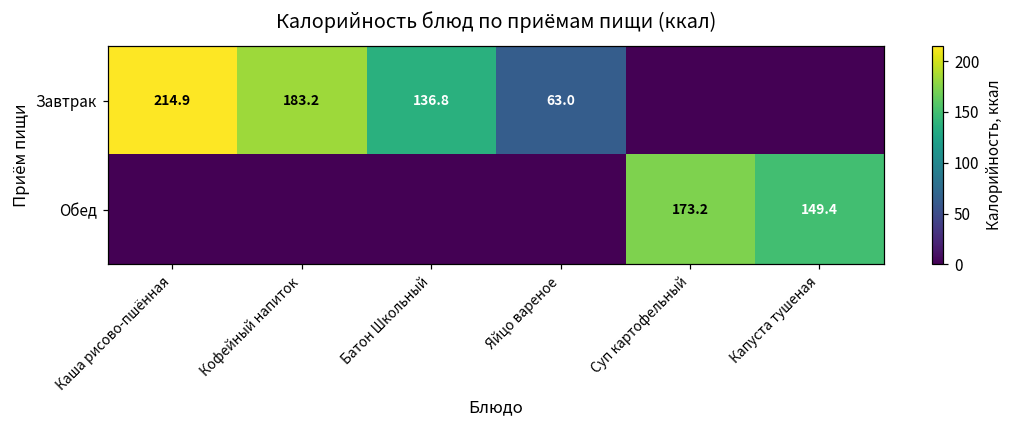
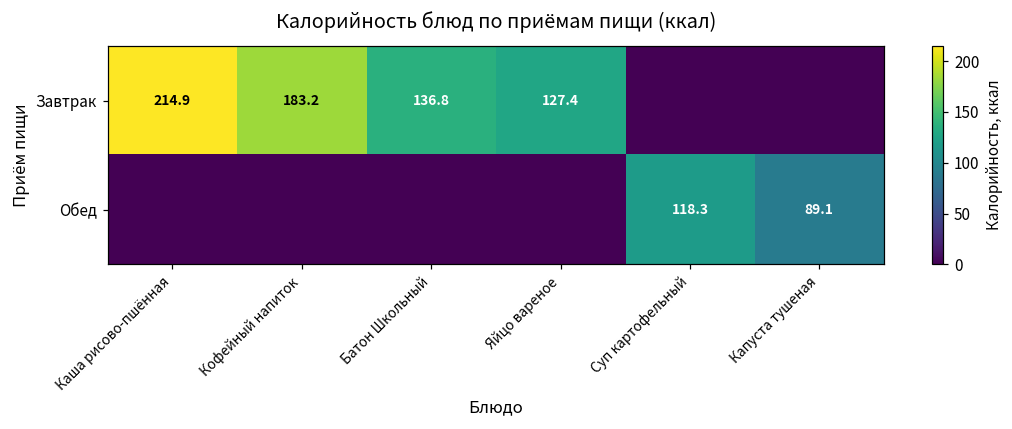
  {
    "Завтрак": {
      "Каша рисово-пшённая": 214.9,
      "Кофейный напиток": 183.2,
      "Батон Школьный": 136.8,
-     "Яйцо вареное": 63.0
+     "Яйцо вареное": 127.4
    },
    "Обед": {
-     "Суп картофельный": 173.2,
-     "Капуста тушеная": 149.4
+     "Суп картофельный": 118.3,
+     "Капуста тушеная": 89.1
    }
  }
